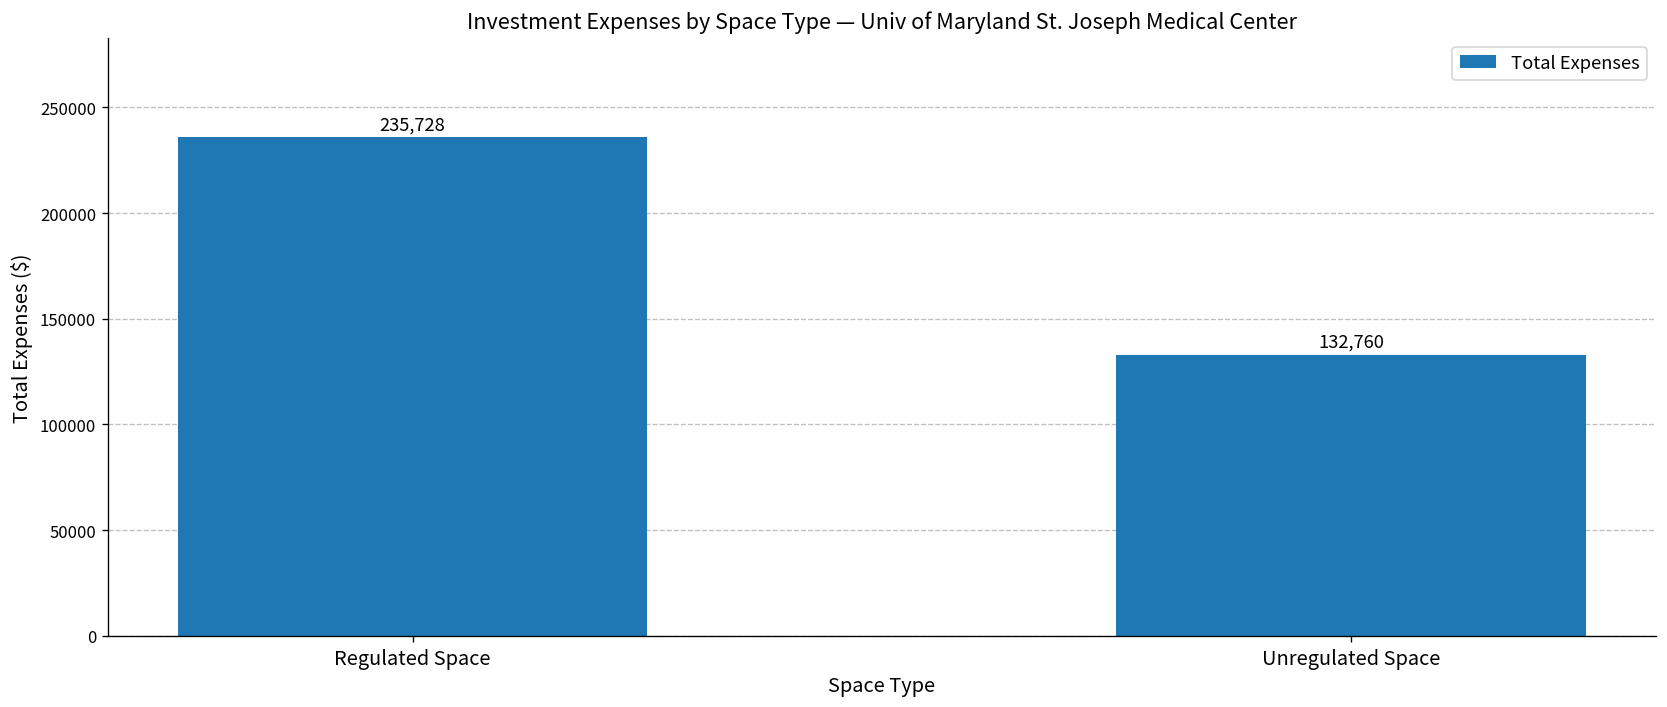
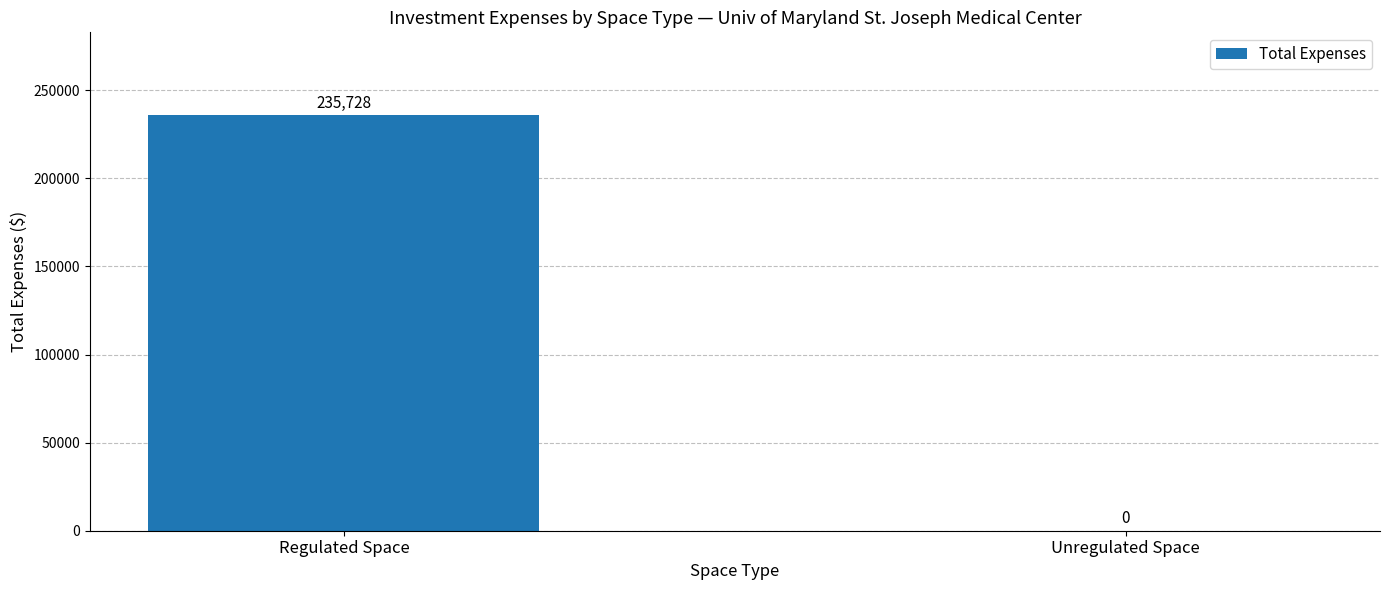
  {
    "Regulated Space": "235,728",
-   "Unregulated Space": "132,760"
+   "Unregulated Space": "0"
  }
